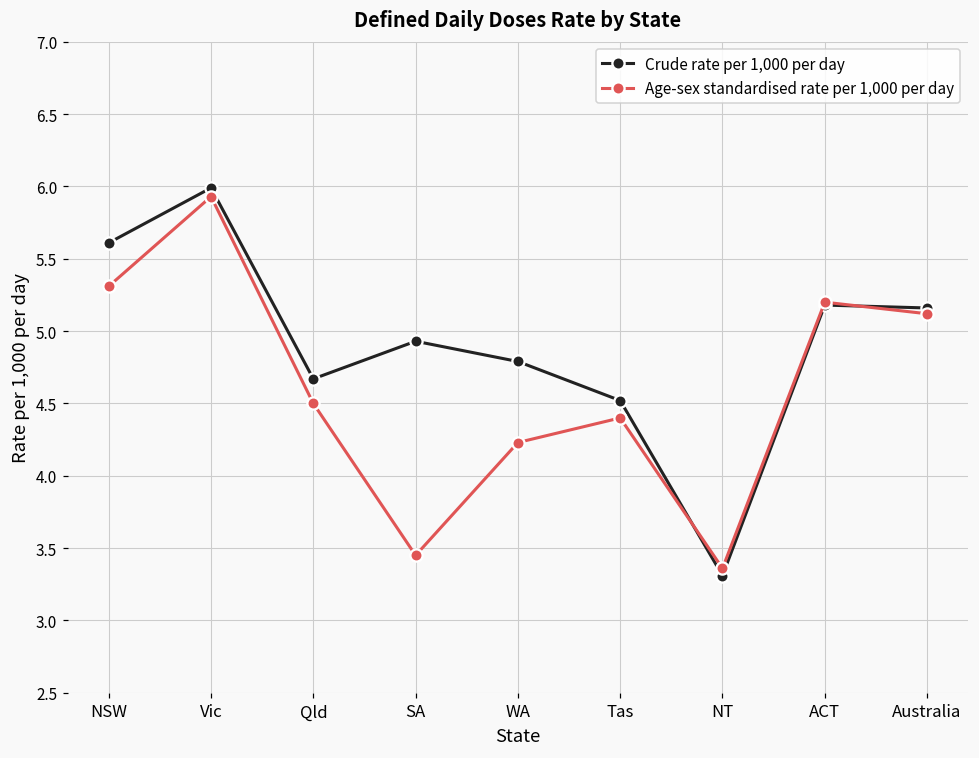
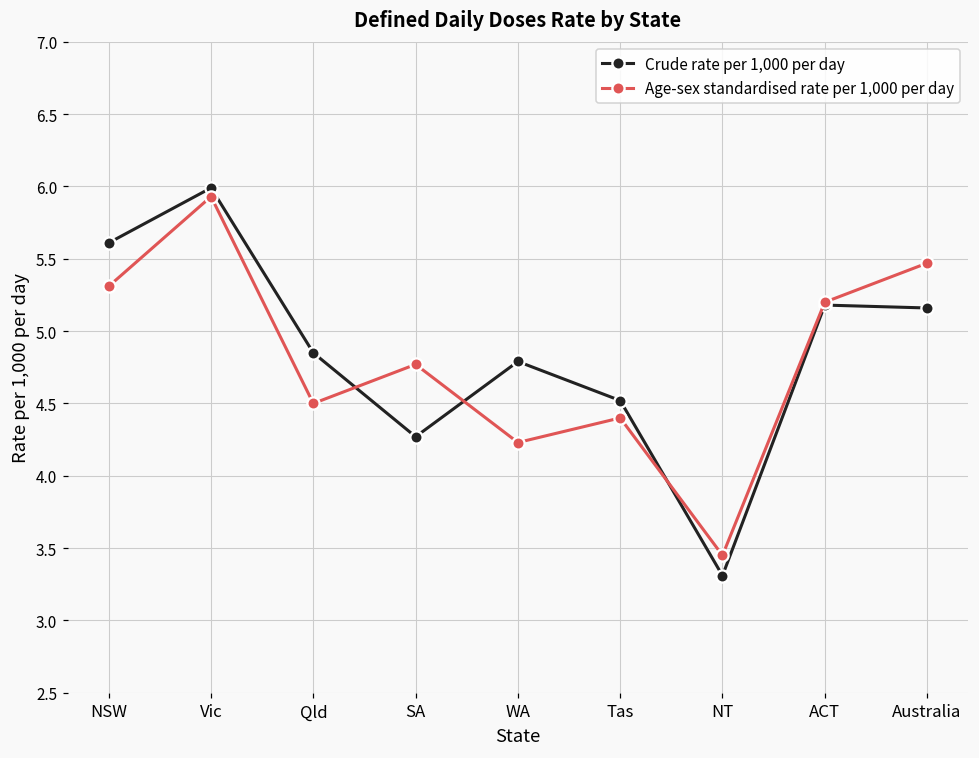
  {
    "Crude rate per 1,000 per day": {
      "NSW": 5.61,
      "Vic": 5.99,
-     "Qld": 4.67,
-     "SA": 4.93,
+     "Qld": 4.85,
+     "SA": 4.27,
      "WA": 4.79,
      "Tas": 4.52,
      "NT": 3.31,
      "ACT": 5.18,
      "Australia": 5.16
    },
    "Age-sex standardised rate per 1,000 per day": {
      "NSW": 5.31,
      "Vic": 5.93,
      "Qld": 4.50,
-     "SA": 3.45,
+     "SA": 4.77,
      "WA": 4.23,
      "Tas": 4.40,
-     "NT": 3.36,
+     "NT": 3.45,
      "ACT": 5.20,
-     "Australia": 5.12
+     "Australia": 5.47
    }
  }
